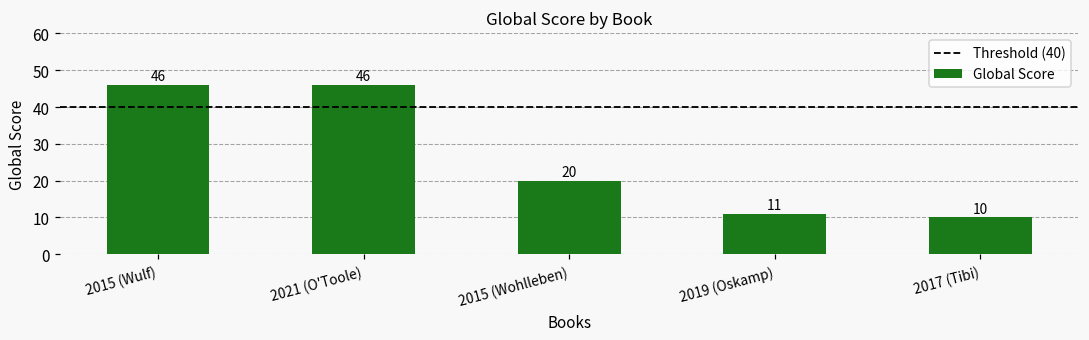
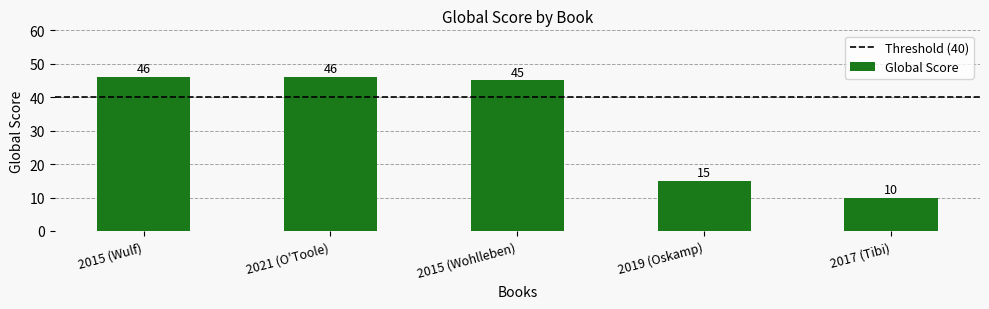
  {
    "2015 (Wulf)": 46,
    "2021 (O'Toole)": 46,
-   "2015 (Wohlleben)": 20,
-   "2019 (Oskamp)": 11,
+   "2015 (Wohlleben)": 45,
+   "2019 (Oskamp)": 15,
    "2017 (Tibi)": 10
  }
